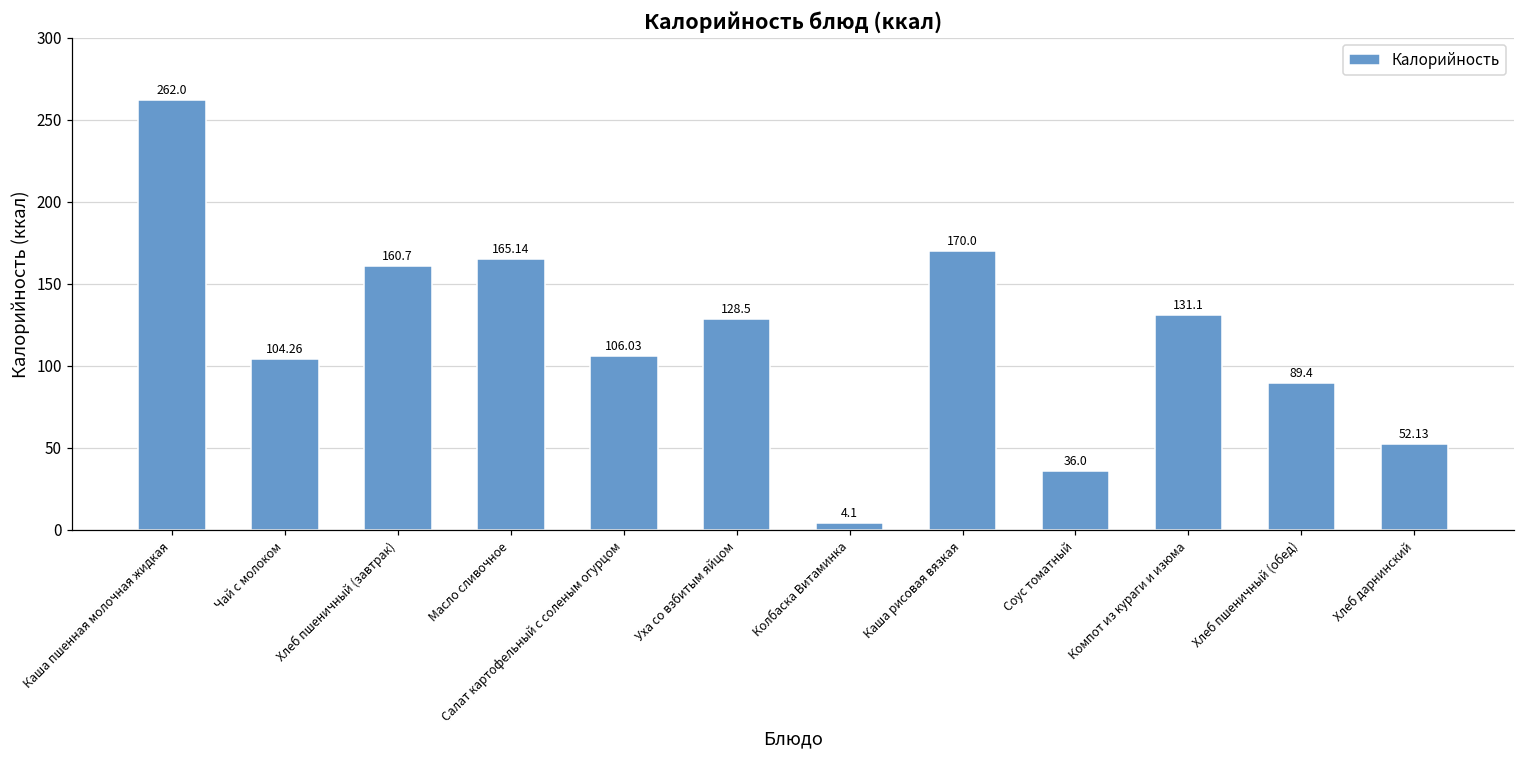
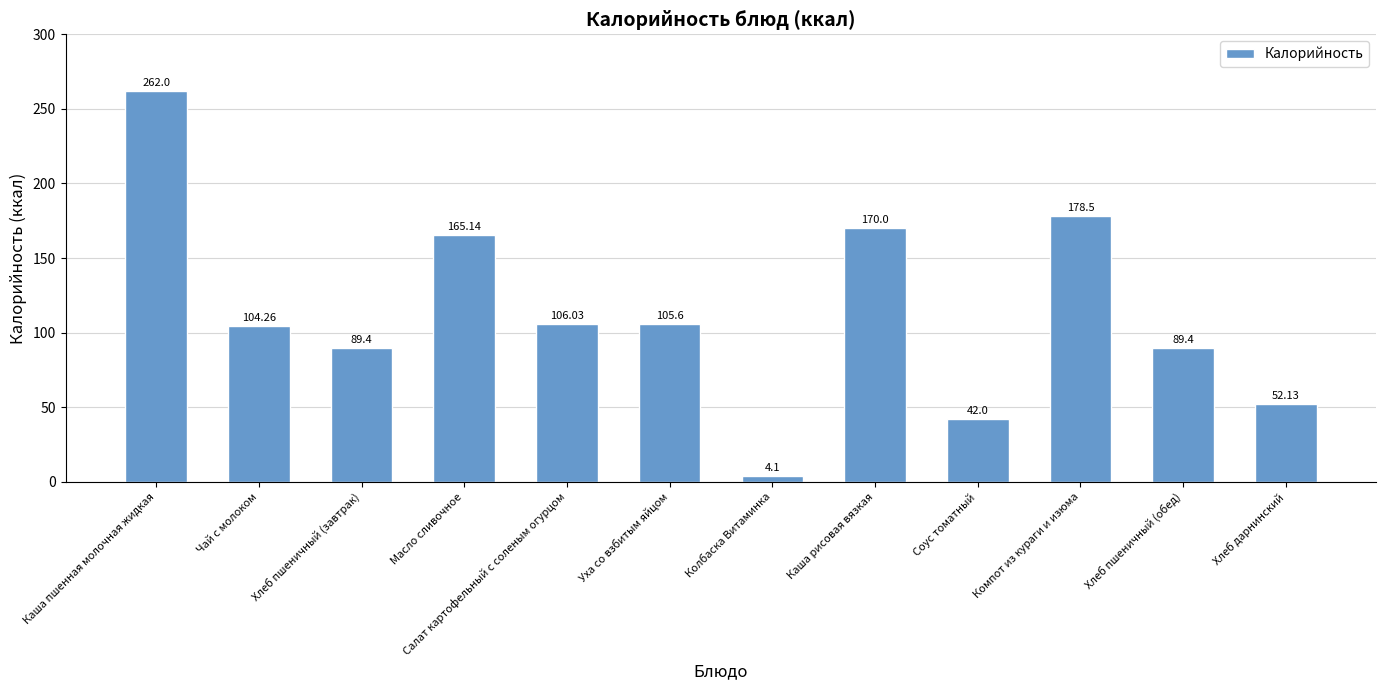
  {
    "Каша пшенная молочная жидкая": 262.0,
    "Чай с молоком": 104.26,
-   "Хлеб пшеничный (завтрак)": 160.7,
+   "Хлеб пшеничный (завтрак)": 89.4,
    "Масло сливочное": 165.14,
    "Салат картофельный с соленым огурцом": 106.03,
-   "Уха со взбитым яйцом": 128.5,
+   "Уха со взбитым яйцом": 105.6,
    "Колбаска Витаминка": 4.1,
    "Каша рисовая вязкая": 170.0,
-   "Соус томатный": 36.0,
-   "Компот из кураги и изюма": 131.1,
+   "Соус томатный": 42.0,
+   "Компот из кураги и изюма": 178.5,
    "Хлеб пшеничный (обед)": 89.4,
    "Хлеб дарнинский": 52.13
  }
